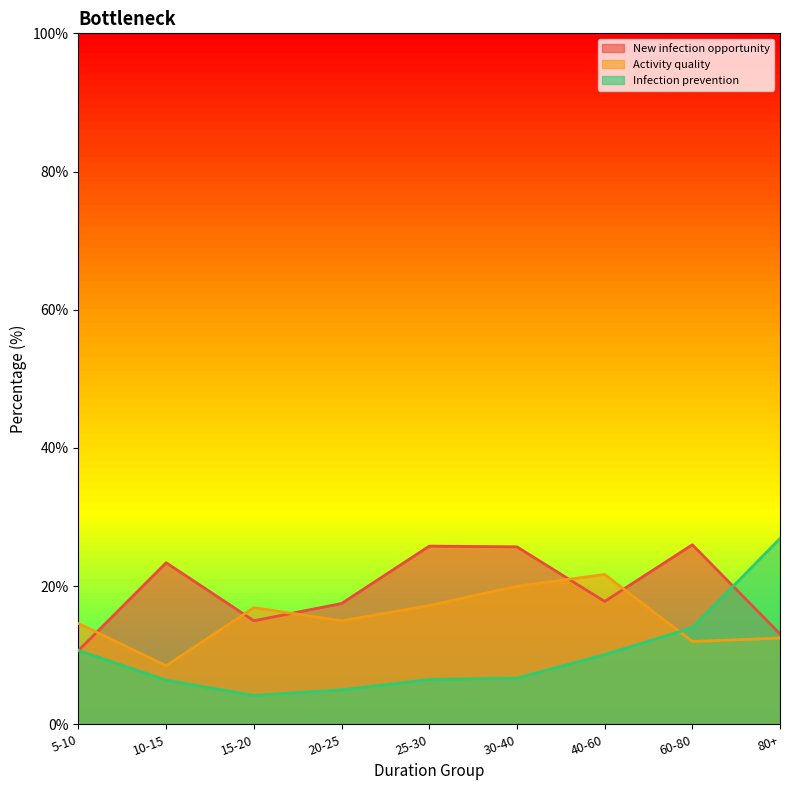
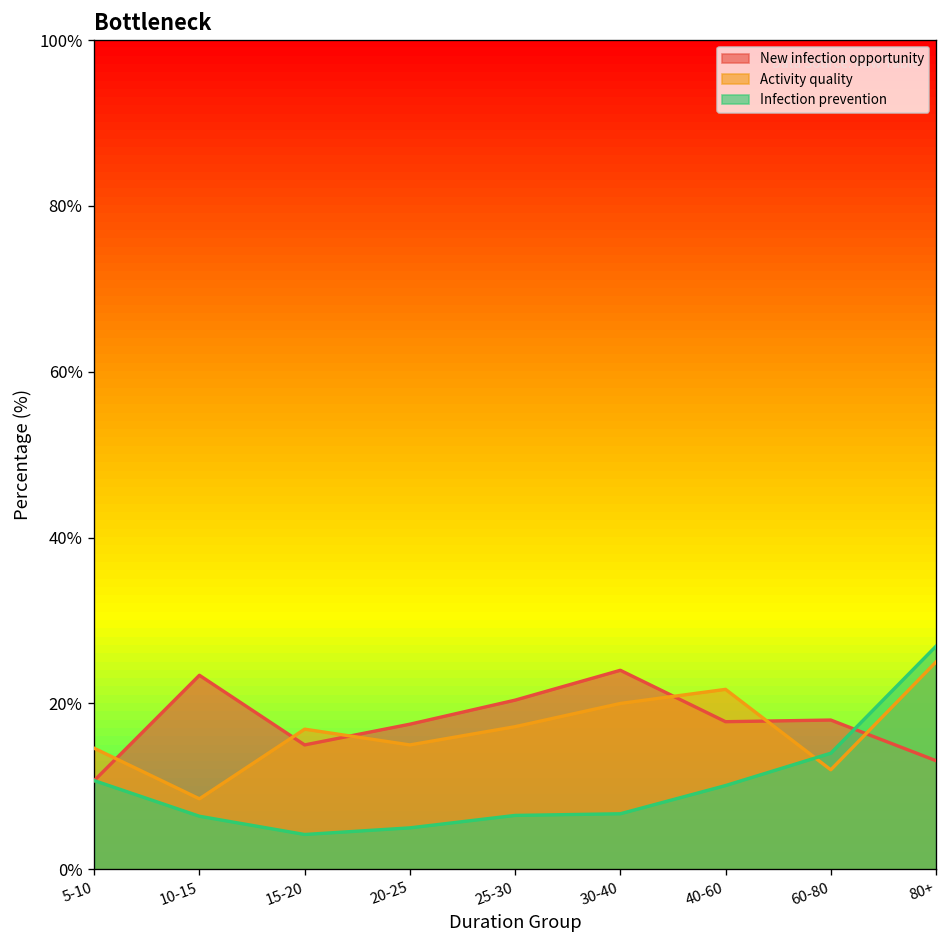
  {
    "New infection opportunity": {
      "10-15": "23%",
      "15-20": "15%",
      "20-25": "18%",
-     "25-30": "26%",
-     "30-40": "26%",
+     "25-30": "20%",
+     "30-40": "24%",
      "40-60": "18%",
-     "60-80": "26%",
+     "60-80": "18%",
      "80+": "13%"
    },
    "Activity quality": {
      "5-10": "15%",
      "10-15": "9%",
      "15-20": "17%",
      "20-25": "15%",
      "25-30": "17%",
      "30-40": "20%",
      "40-60": "22%",
      "60-80": "12%",
-     "80+": "13%"
+     "80+": "25%"
    },
    "Infection prevention": {
      "10-15": "6%",
      "15-20": "4%",
      "20-25": "5%",
      "25-30": "7%",
      "30-40": "7%",
      "40-60": "10%",
      "60-80": "14%",
      "80+": "27%"
    }
  }
